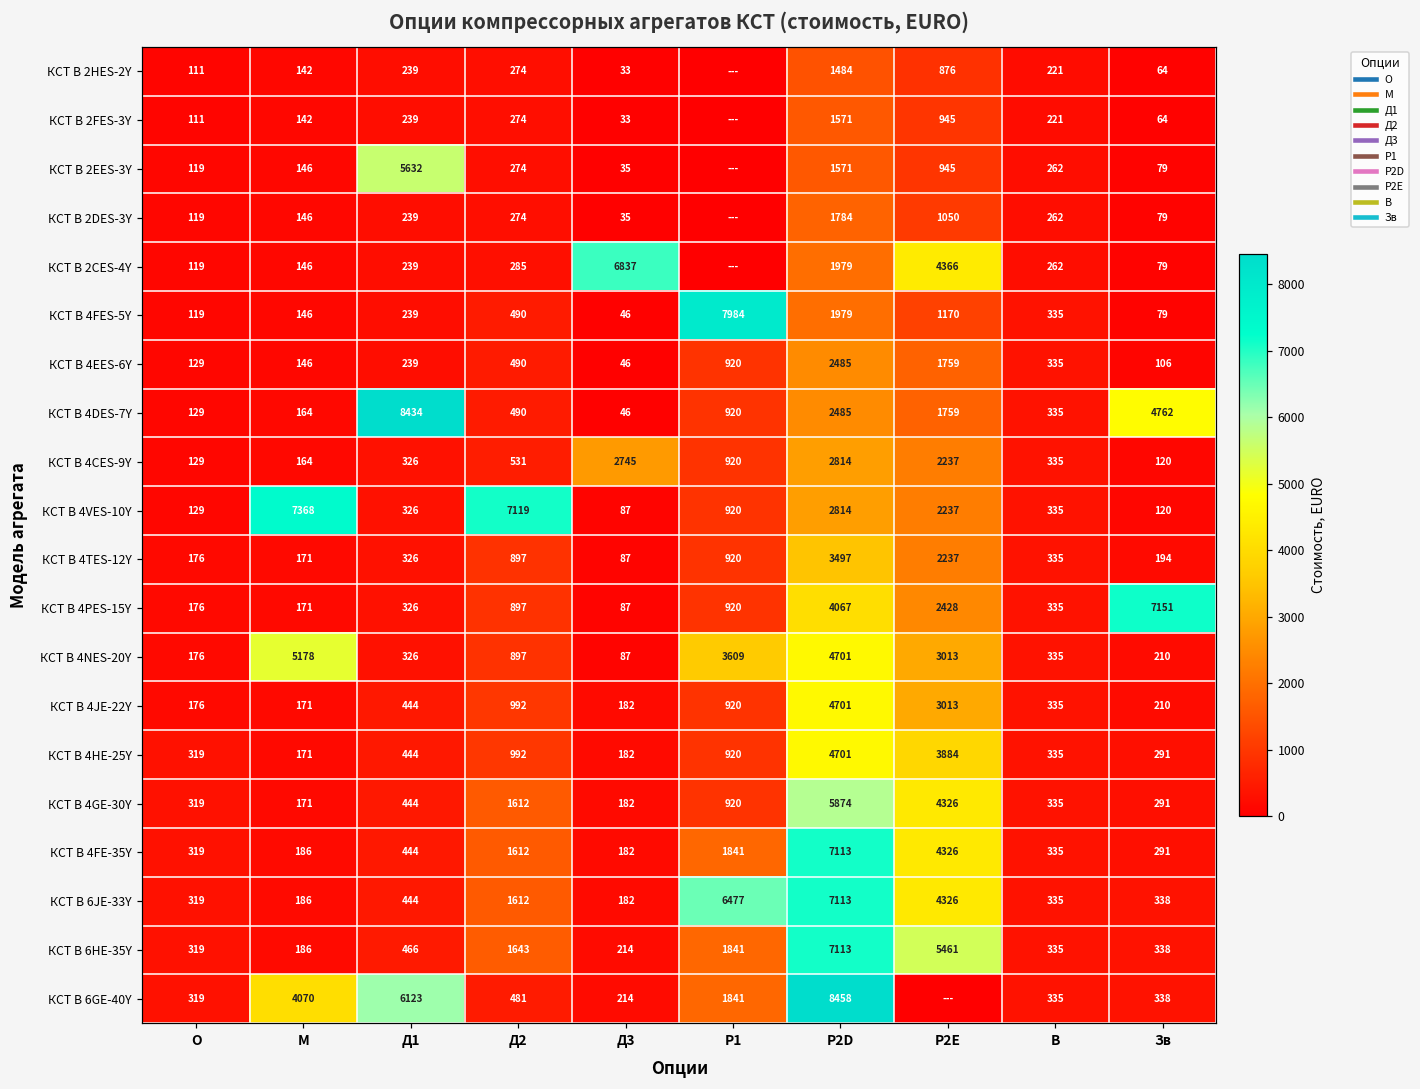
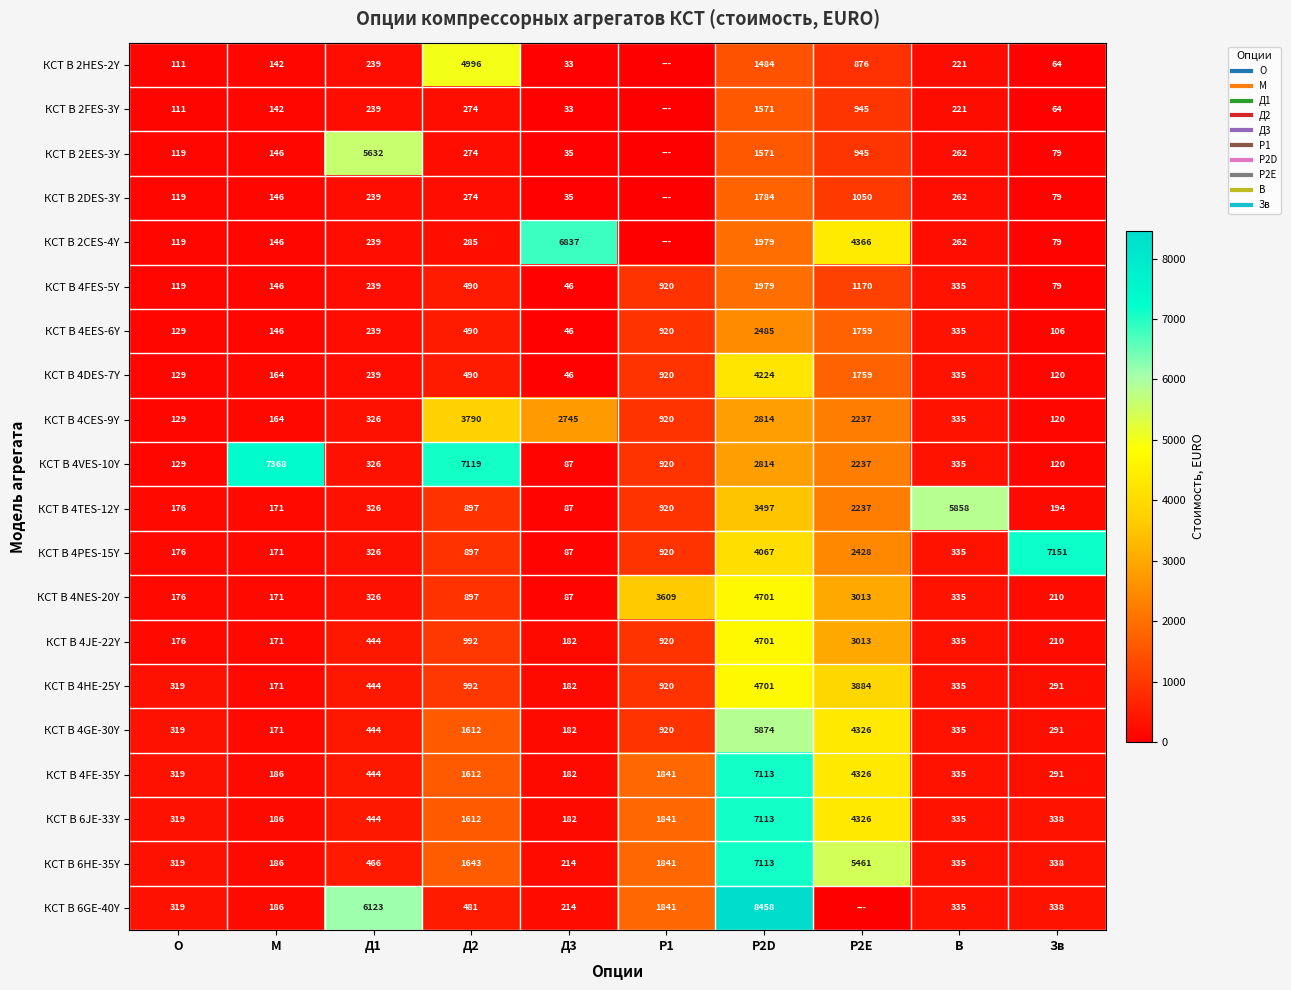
  {
    "КСТ B 2HES-2Y": {
      "О": 111,
      "М": 142,
      "Д1": 239,
-     "Д2": 274,
+     "Д2": 4996,
      "Д3": 33,
      "Р2D": 1484,
      "Р2E": 876,
      "В": 221,
      "Зв": 64
    },
    "КСТ B 2FES-3Y": {
      "О": 111,
      "М": 142,
      "Д1": 239,
      "Д2": 274,
      "Д3": 33,
      "Р2D": 1571,
      "Р2E": 945,
      "В": 221,
      "Зв": 64
    },
    "КСТ B 2EES-3Y": {
      "О": 119,
      "М": 146,
      "Д1": 5632,
      "Д2": 274,
      "Д3": 35,
      "Р2D": 1571,
      "Р2E": 945,
      "В": 262,
      "Зв": 79
    },
    "КСТ B 2DES-3Y": {
      "О": 119,
      "М": 146,
      "Д1": 239,
      "Д2": 274,
      "Д3": 35,
      "Р2D": 1784,
      "Р2E": 1050,
      "В": 262,
      "Зв": 79
    },
    "КСТ B 2CES-4Y": {
      "О": 119,
      "М": 146,
      "Д1": 239,
      "Д2": 285,
      "Д3": 6837,
      "Р2D": 1979,
      "Р2E": 4366,
      "В": 262,
      "Зв": 79
    },
    "КСТ B 4FES-5Y": {
      "О": 119,
      "М": 146,
      "Д1": 239,
      "Д2": 490,
      "Д3": 46,
-     "Р1": 7984,
+     "Р1": 920,
      "Р2D": 1979,
      "Р2E": 1170,
      "В": 335,
      "Зв": 79
    },
    "КСТ B 4EES-6Y": {
      "О": 129,
      "М": 146,
      "Д1": 239,
      "Д2": 490,
      "Д3": 46,
      "Р1": 920,
      "Р2D": 2485,
      "Р2E": 1759,
      "В": 335,
      "Зв": 106
    },
    "КСТ B 4DES-7Y": {
      "О": 129,
      "М": 164,
-     "Д1": 8434,
+     "Д1": 239,
      "Д2": 490,
      "Д3": 46,
      "Р1": 920,
-     "Р2D": 2485,
+     "Р2D": 4224,
      "Р2E": 1759,
      "В": 335,
-     "Зв": 4762
+     "Зв": 120
    },
    "КСТ B 4CES-9Y": {
      "О": 129,
      "М": 164,
      "Д1": 326,
-     "Д2": 531,
+     "Д2": 3790,
      "Д3": 2745,
      "Р1": 920,
      "Р2D": 2814,
      "Р2E": 2237,
      "В": 335,
      "Зв": 120
    },
    "КСТ B 4VES-10Y": {
      "О": 129,
      "М": 7368,
      "Д1": 326,
      "Д2": 7119,
      "Д3": 87,
      "Р1": 920,
      "Р2D": 2814,
      "Р2E": 2237,
      "В": 335,
      "Зв": 120
    },
    "КСТ B 4TES-12Y": {
      "О": 176,
      "М": 171,
      "Д1": 326,
      "Д2": 897,
      "Д3": 87,
      "Р1": 920,
      "Р2D": 3497,
      "Р2E": 2237,
-     "В": 335,
+     "В": 5858,
      "Зв": 194
    },
    "КСТ B 4PES-15Y": {
      "О": 176,
      "М": 171,
      "Д1": 326,
      "Д2": 897,
      "Д3": 87,
      "Р1": 920,
      "Р2D": 4067,
      "Р2E": 2428,
      "В": 335,
      "Зв": 7151
    },
    "КСТ B 4NES-20Y": {
      "О": 176,
-     "М": 5178,
+     "М": 171,
      "Д1": 326,
      "Д2": 897,
      "Д3": 87,
      "Р1": 3609,
      "Р2D": 4701,
      "Р2E": 3013,
      "В": 335,
      "Зв": 210
    },
    "КСТ B 4JE-22Y": {
      "О": 176,
      "М": 171,
      "Д1": 444,
      "Д2": 992,
      "Д3": 182,
      "Р1": 920,
      "Р2D": 4701,
      "Р2E": 3013,
      "В": 335,
      "Зв": 210
    },
    "КСТ B 4HE-25Y": {
      "О": 319,
      "М": 171,
      "Д1": 444,
      "Д2": 992,
      "Д3": 182,
      "Р1": 920,
      "Р2D": 4701,
      "Р2E": 3884,
      "В": 335,
      "Зв": 291
    },
    "КСТ B 4GE-30Y": {
      "О": 319,
      "М": 171,
      "Д1": 444,
      "Д2": 1612,
      "Д3": 182,
      "Р1": 920,
      "Р2D": 5874,
      "Р2E": 4326,
      "В": 335,
      "Зв": 291
    },
    "КСТ B 4FE-35Y": {
      "О": 319,
      "М": 186,
      "Д1": 444,
      "Д2": 1612,
      "Д3": 182,
      "Р1": 1841,
      "Р2D": 7113,
      "Р2E": 4326,
      "В": 335,
      "Зв": 291
    },
    "КСТ B 6JE-33Y": {
      "О": 319,
      "М": 186,
      "Д1": 444,
      "Д2": 1612,
      "Д3": 182,
-     "Р1": 6477,
+     "Р1": 1841,
      "Р2D": 7113,
      "Р2E": 4326,
      "В": 335,
      "Зв": 338
    },
    "КСТ B 6HE-35Y": {
      "О": 319,
      "М": 186,
      "Д1": 466,
      "Д2": 1643,
      "Д3": 214,
      "Р1": 1841,
      "Р2D": 7113,
      "Р2E": 5461,
      "В": 335,
      "Зв": 338
    },
    "КСТ B 6GE-40Y": {
      "О": 319,
-     "М": 4070,
+     "М": 186,
      "Д1": 6123,
      "Д2": 481,
      "Д3": 214,
      "Р1": 1841,
      "Р2D": 8458,
      "В": 335,
      "Зв": 338
    }
  }
